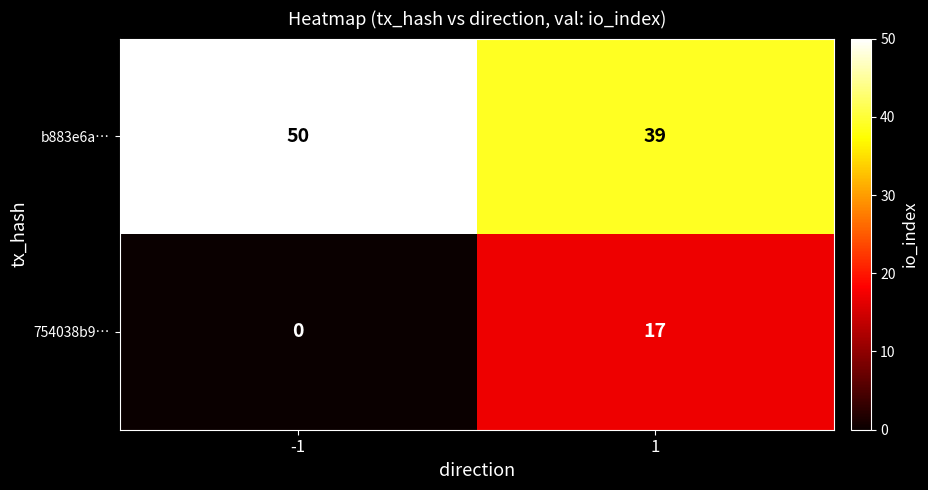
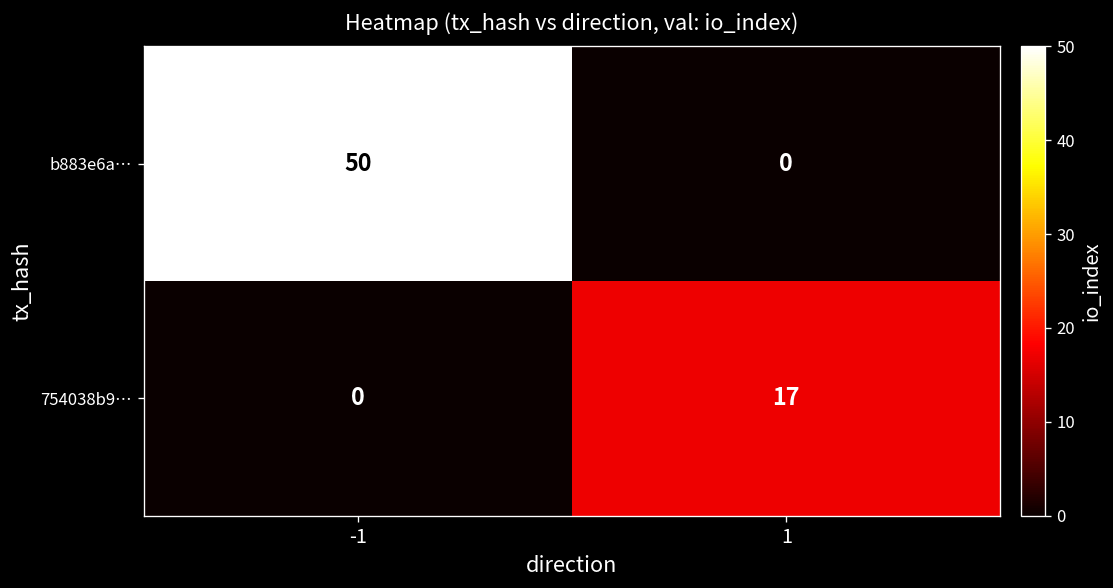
  {
    "b883e6a…": {
      "-1": 50,
-     "1": 39
+     "1": 0
    },
    "754038b9…": {
      "-1": 0,
      "1": 17
    }
  }
